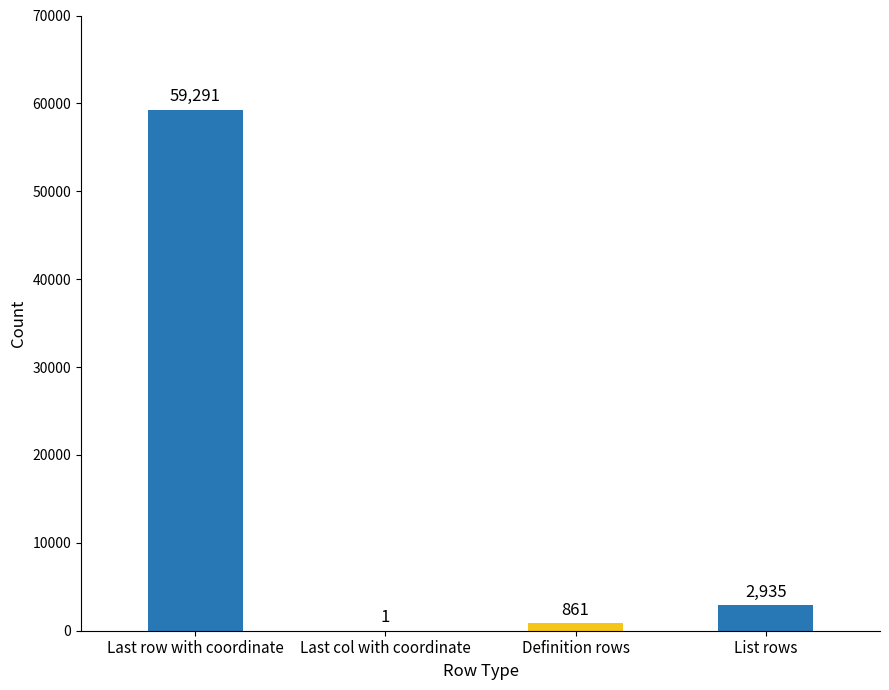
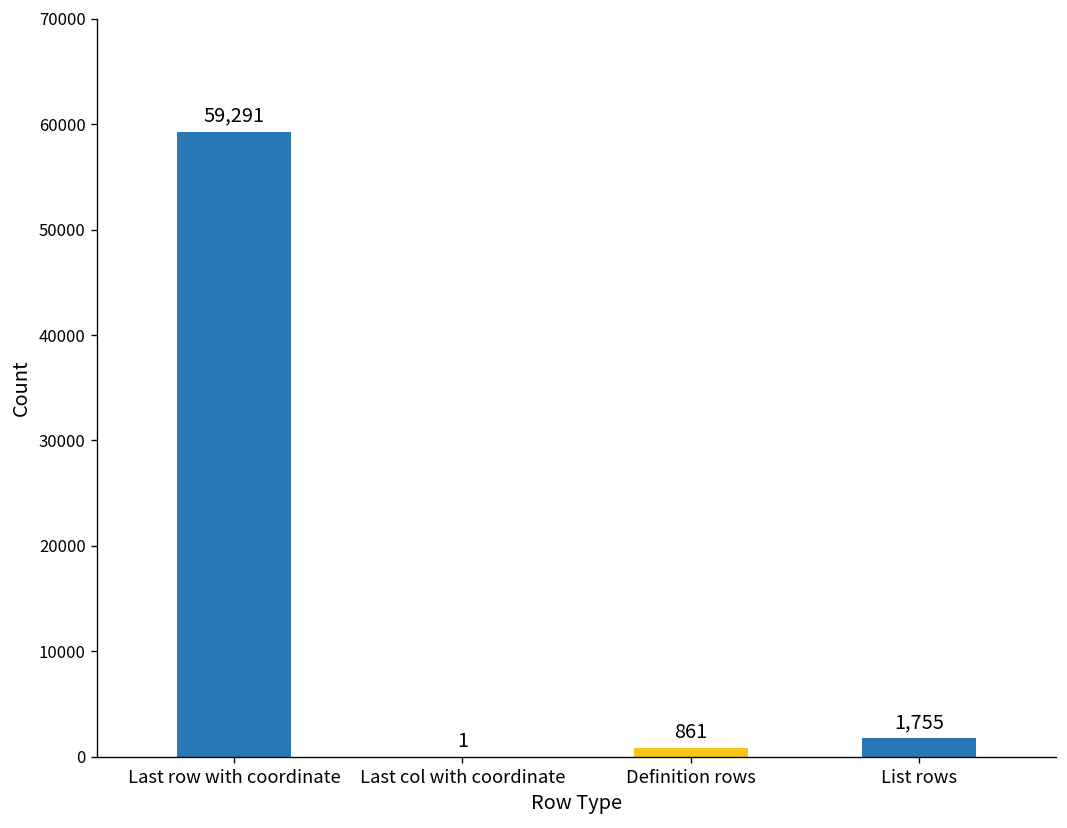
  {
    "Last row with coordinate": "59,291",
    "Last col with coordinate": "1",
    "Definition rows": "861",
-   "List rows": "2,935"
+   "List rows": "1,755"
  }
